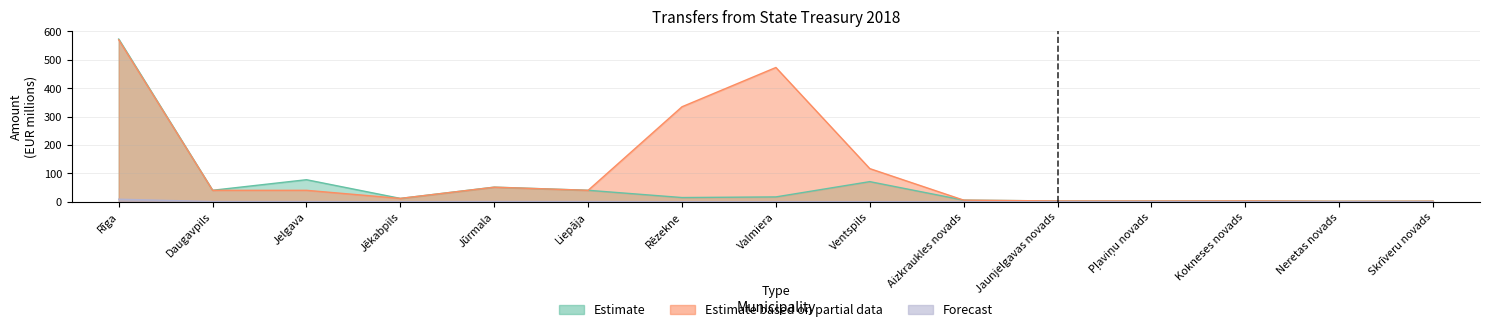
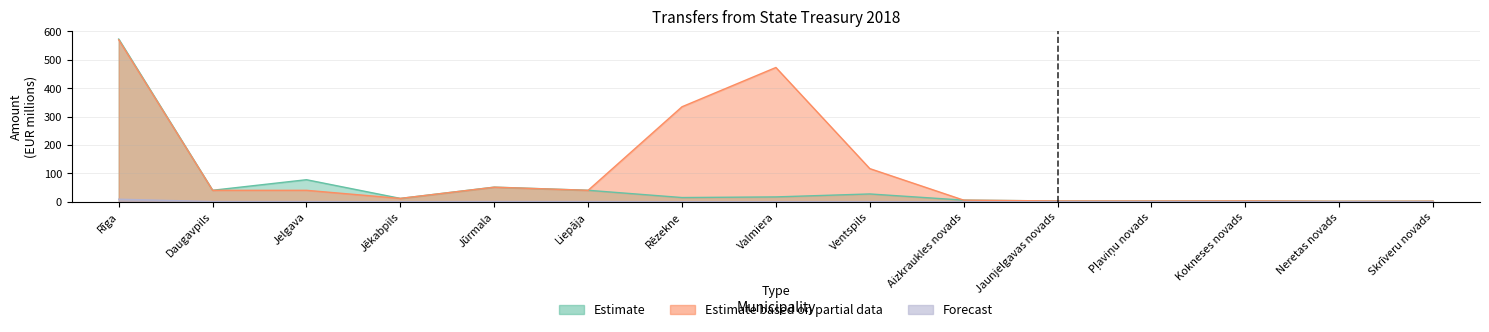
  {
    "Estimate": {
      "Jelgava": 80,
      "Rēzekne": 10,
      "Valmiera": 20,
-     "Ventspils": 70
+     "Ventspils": 30
    },
    "Estimate based on partial data": {
      "Jelgava": 40,
      "Rēzekne": 330,
      "Valmiera": 470,
      "Ventspils": 120
    },
    "Forecast": {
      "Rīga": 10,
      "Daugavpils": 0,
      "Jelgava": 0,
      "Jēkabpils": 0,
      "Jūrmala": 0,
      "Liepāja": 0,
      "Rēzekne": 0,
      "Valmiera": 0,
      "Ventspils": 0
    }
  }
